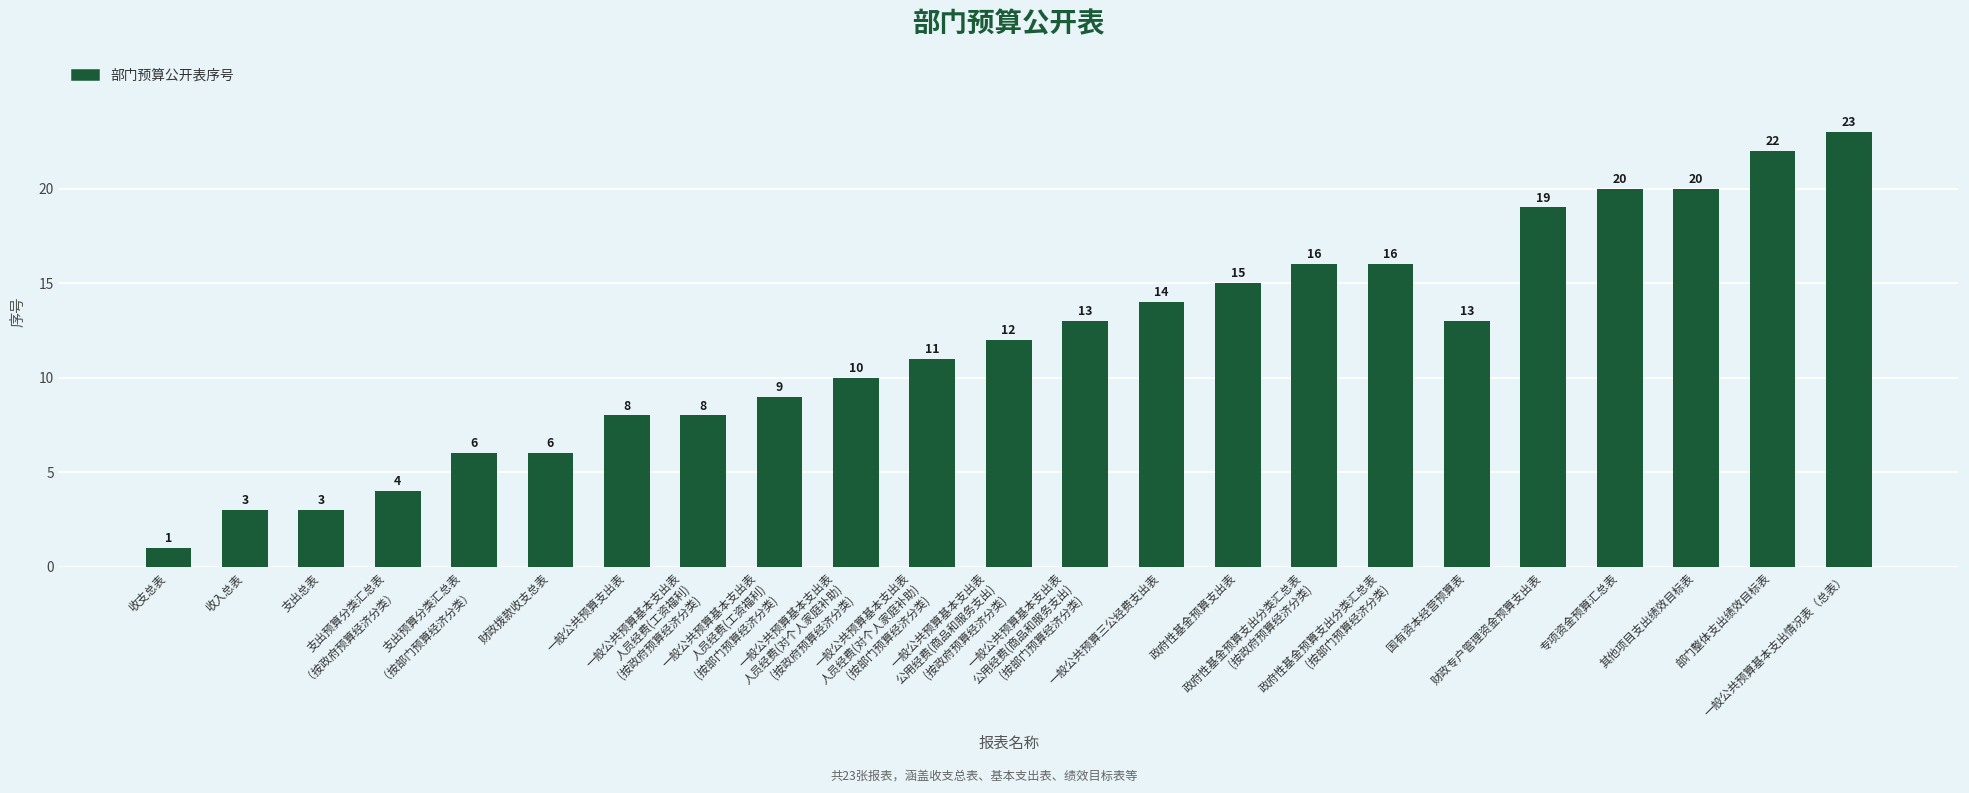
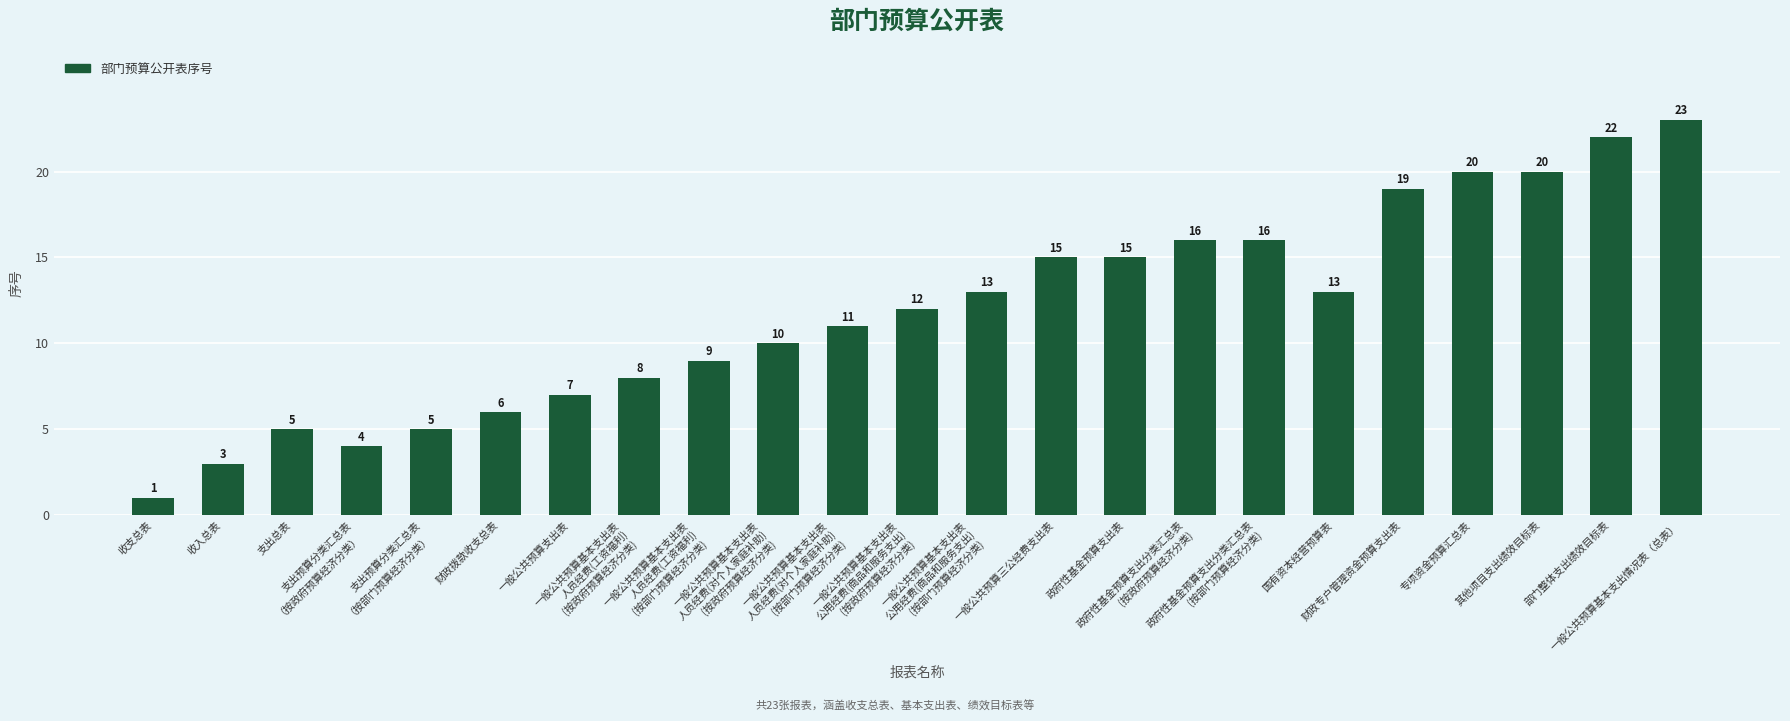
  {
    "收支总表": 1,
    "收入总表": 3,
-   "支出总表": 3,
+   "支出总表": 5,
    "支出预算分类汇总表 （按政府预算经济分类）": 4,
-   "支出预算分类汇总表 （按部门预算经济分类）": 6,
+   "支出预算分类汇总表 （按部门预算经济分类）": 5,
    "财政拨款收支总表": 6,
-   "一般公共预算支出表": 8,
+   "一般公共预算支出表": 7,
    "一般公共预算基本支出表 人员经费(工资福利) (按政府预算经济分类)": 8,
    "一般公共预算基本支出表 人员经费(工资福利) (按部门预算经济分类)": 9,
    "一般公共预算基本支出表 人员经费(对个人家庭补助) (按政府预算经济分类)": 10,
    "一般公共预算基本支出表 人员经费(对个人家庭补助) (按部门预算经济分类)": 11,
    "一般公共预算基本支出表 公用经费(商品和服务支出) (按政府预算经济分类)": 12,
    "一般公共预算基本支出表 公用经费(商品和服务支出) (按部门预算经济分类)": 13,
-   "一般公共预算三公经费支出表": 14,
+   "一般公共预算三公经费支出表": 15,
    "政府性基金预算支出表": 15,
    "政府性基金预算支出分类汇总表 (按政府预算经济分类)": 16,
    "政府性基金预算支出分类汇总表 (按部门预算经济分类)": 16,
    "国有资本经营预算表": 13,
    "财政专户管理资金预算支出表": 19,
    "专项资金预算汇总表": 20,
    "其他项目支出绩效目标表": 20,
    "部门整体支出绩效目标表": 22,
    "一般公共预算基本支出情况表（总表）": 23
  }
